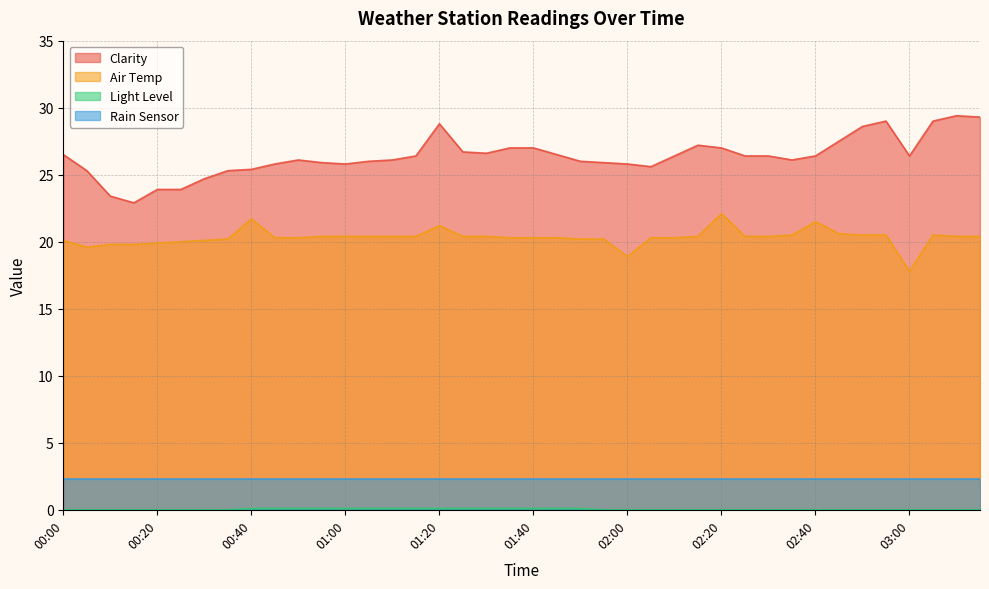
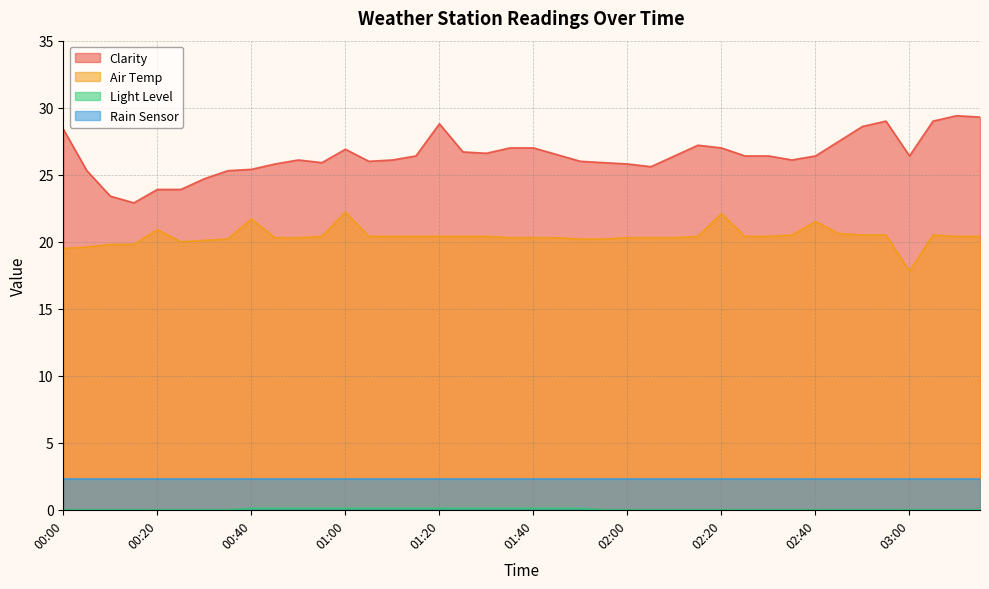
  {
    "Clarity": {
-     "00:00": 26.5,
+     "00:00": 28.4,
      "00:20": 23.9,
      "00:40": 25.4,
-     "01:00": 25.8,
+     "01:00": 26.9,
      "01:20": 28.8,
      "01:40": 27.0,
      "02:00": 25.8,
      "02:20": 27.0,
      "02:40": 26.4,
      "03:00": 26.4
    },
    "Air Temp": {
-     "00:00": 20.1,
-     "00:20": 19.9,
+     "00:00": 19.5,
+     "00:20": 20.9,
      "00:40": 21.7,
-     "01:00": 20.4,
-     "01:20": 21.2,
+     "01:00": 22.2,
+     "01:20": 20.4,
      "01:40": 20.3,
-     "02:00": 18.9,
+     "02:00": 20.3,
      "02:20": 22.1,
      "02:40": 21.5,
      "03:00": 17.8
    },
    "Light Level": {
      "00:00": 0.0,
      "00:20": 0.0,
      "00:40": 0.1,
      "01:00": 0.1,
      "01:20": 0.1,
      "01:40": 0.1,
      "02:00": 0.0,
      "02:20": 0.0,
      "02:40": 0.0,
      "03:00": 0.0
    },
    "Rain Sensor": {
      "00:00": 2.3,
      "00:20": 2.3,
      "00:40": 2.3,
      "01:00": 2.3,
      "01:20": 2.3,
      "01:40": 2.3,
      "02:00": 2.3,
      "02:20": 2.3,
      "02:40": 2.3,
      "03:00": 2.3
    }
  }
